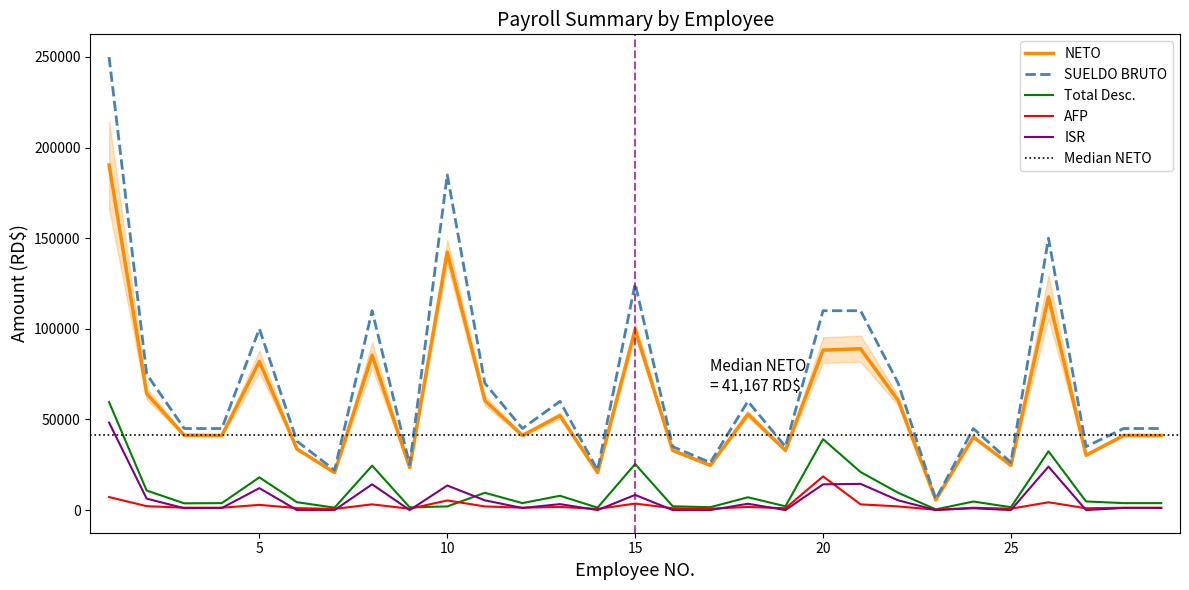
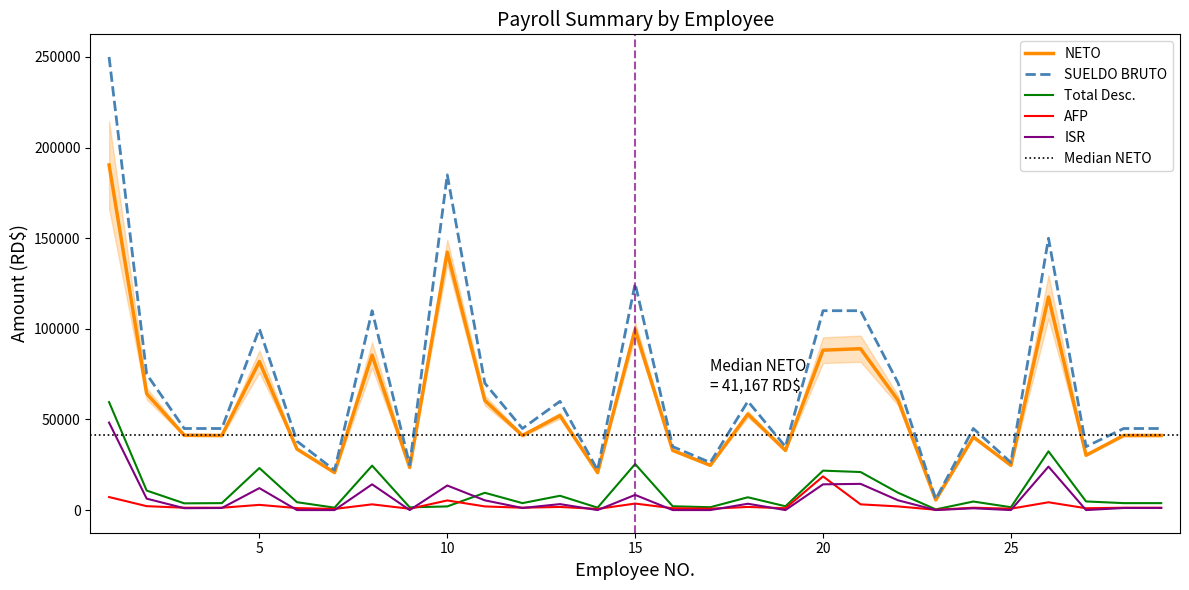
  {
    "SUELDO BRUTO": {
      "5": 100000,
      "10": 185000,
      "15": 125000,
      "20": 110000,
      "25": 26000
    },
    "Total Desc.": {
-     "5": 18000,
+     "5": 23000,
      "10": 2000,
      "15": 25000,
-     "20": 39000
+     "20": 22000
    },
    "AFP": {
      "5": 3000,
      "10": 5000,
      "15": 4000,
      "20": 19000
    },
    "ISR": {
      "5": 12000,
      "10": 14000,
      "15": 8000,
      "20": 14000
    }
  }
